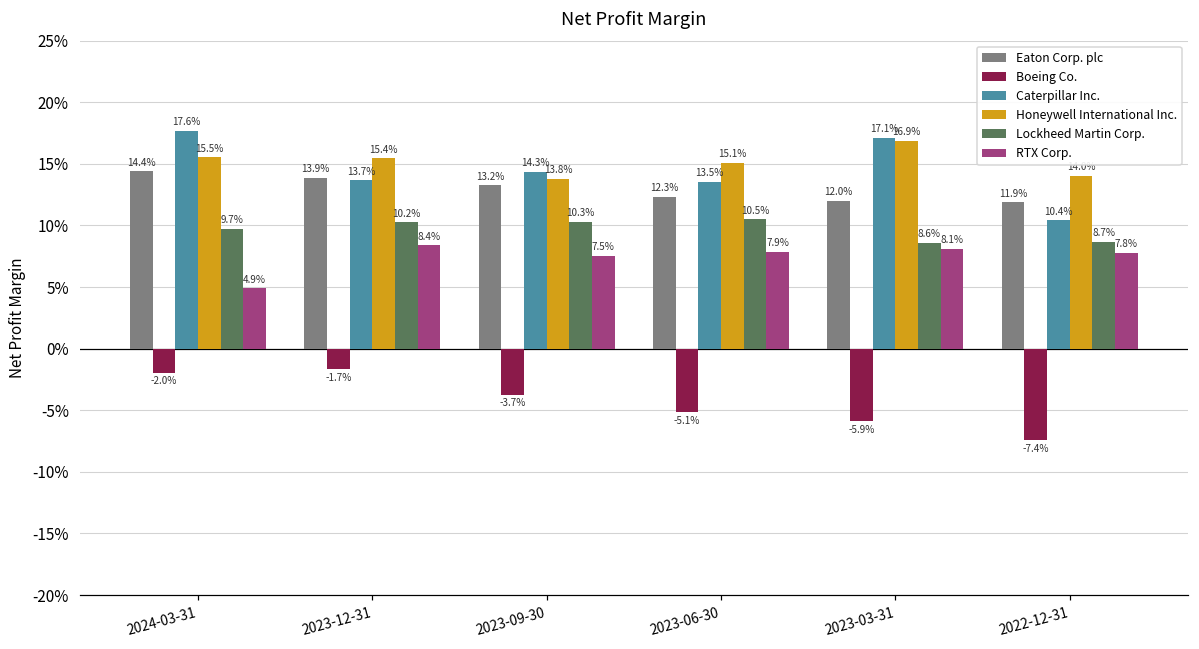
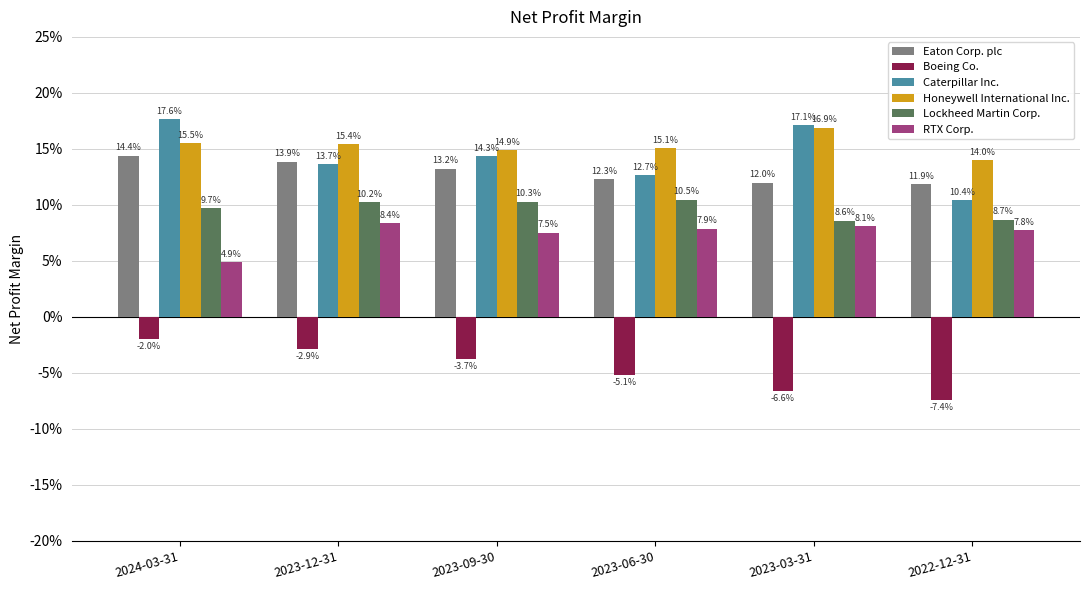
  {
    "Boeing Co.": {
      "2024-03-31": "-2.0%",
-     "2023-12-31": "-1.7%",
+     "2023-12-31": "-2.9%",
      "2023-09-30": "-3.7%",
      "2023-06-30": "-5.1%",
-     "2023-03-31": "-5.9%",
+     "2023-03-31": "-6.6%",
      "2022-12-31": "-7.4%"
    },
    "Caterpillar Inc.": {
      "2024-03-31": "17.6%",
      "2023-12-31": "13.7%",
      "2023-09-30": "14.3%",
-     "2023-06-30": "13.5%",
+     "2023-06-30": "12.7%",
      "2022-12-31": "10.4%"
    },
    "Honeywell International Inc.": {
      "2024-03-31": "15.5%",
      "2023-12-31": "15.4%",
-     "2023-09-30": "13.8%",
+     "2023-09-30": "14.9%",
      "2023-06-30": "15.1%",
      "2022-12-31": "14.0%"
    },
    "RTX Corp.": {
      "2024-03-31": "4.9%",
      "2023-12-31": "8.4%",
      "2023-09-30": "7.5%",
      "2023-06-30": "7.9%",
      "2023-03-31": "8.1%",
      "2022-12-31": "7.8%"
    }
  }
